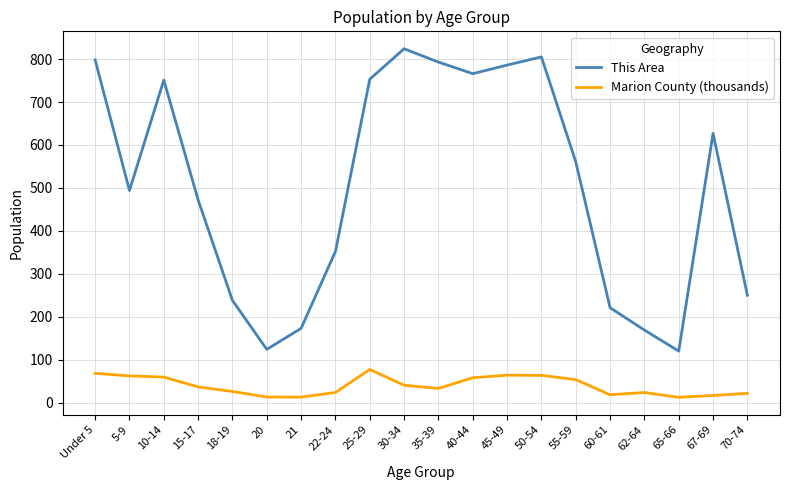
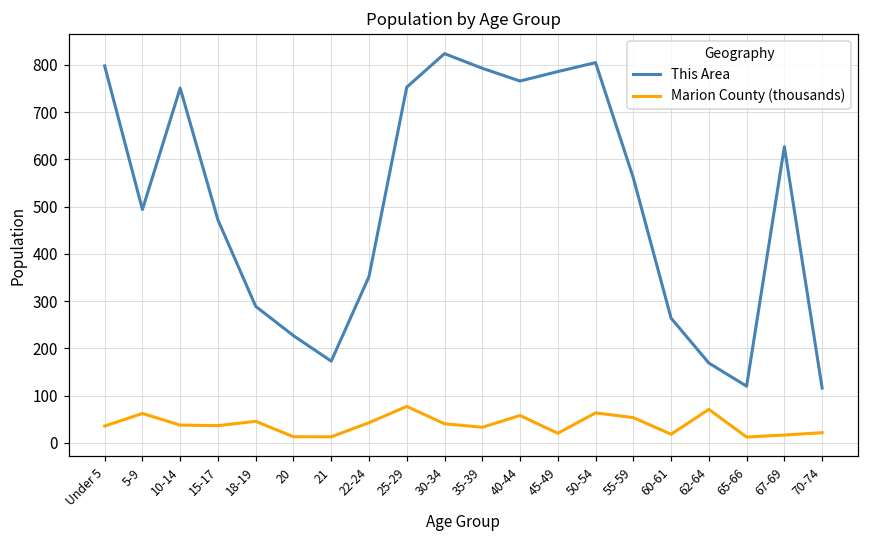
  {
    "This Area": {
      "Under 5": 800,
      "5-9": 490,
      "10-14": 750,
      "15-17": 470,
-     "18-19": 240,
-     "20": 120,
+     "18-19": 290,
+     "20": 230,
      "21": 170,
      "22-24": 350,
      "25-29": 750,
      "30-34": 820,
      "35-39": 790,
      "40-44": 770,
      "45-49": 790,
      "50-54": 810,
      "55-59": 560,
-     "60-61": 220,
+     "60-61": 260,
      "62-64": 170,
      "65-66": 120,
      "67-69": 630,
-     "70-74": 250
+     "70-74": 120
    },
    "Marion County (thousands)": {
-     "Under 5": 70,
+     "Under 5": 40,
      "5-9": 60,
-     "10-14": 60,
+     "10-14": 40,
      "15-17": 40,
-     "18-19": 30,
+     "18-19": 50,
      "20": 10,
      "21": 10,
-     "22-24": 20,
+     "22-24": 40,
      "25-29": 80,
      "30-34": 40,
      "35-39": 30,
      "40-44": 60,
-     "45-49": 60,
+     "45-49": 20,
      "50-54": 60,
      "55-59": 50,
      "60-61": 20,
-     "62-64": 20,
+     "62-64": 70,
      "65-66": 10,
      "67-69": 20,
      "70-74": 20
    }
  }
